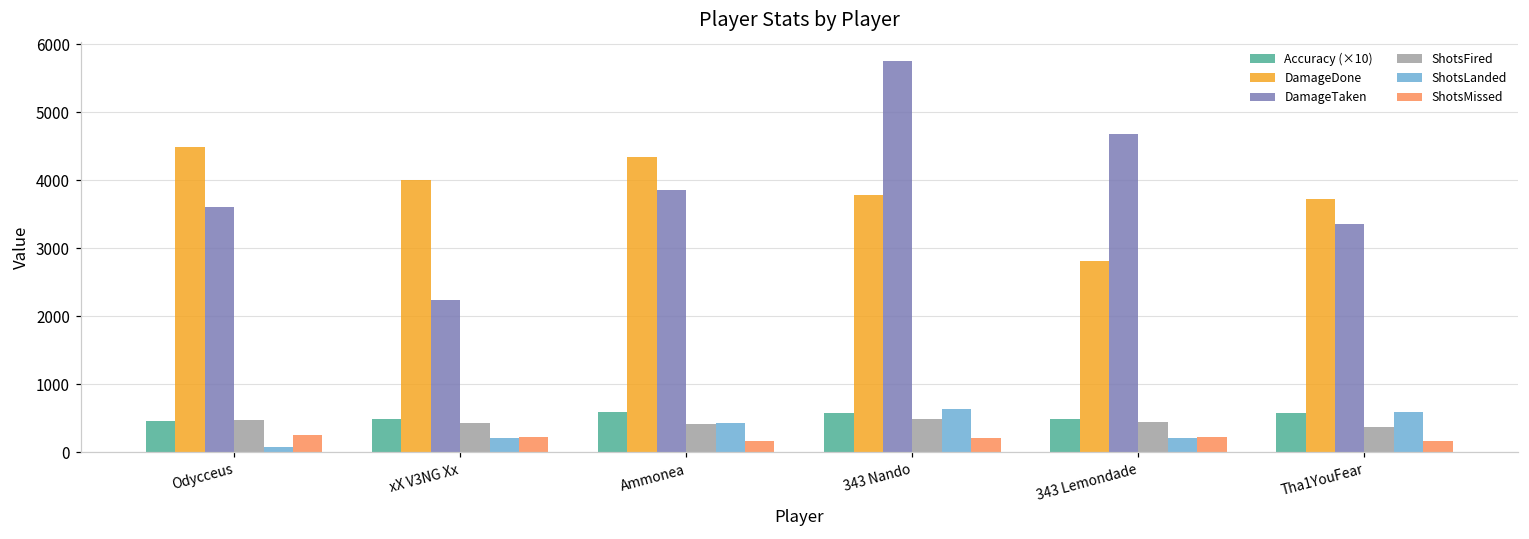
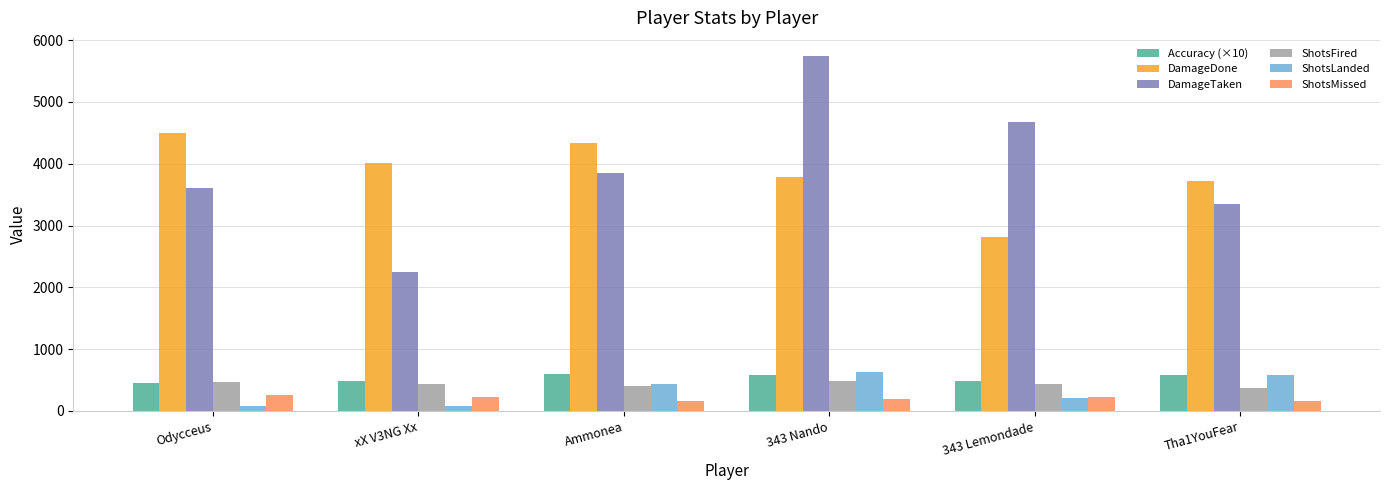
  {
    "Accuracy (×10)": {
      "Odycceus": 500,
      "xX V3NG Xx": 500,
      "Ammonea": 600,
      "343 Nando": 600,
      "343 Lemondade": 500,
      "Tha1YouFear": 600
    },
    "ShotsLanded": {
      "Odycceus": 100,
-     "xX V3NG Xx": 200,
+     "xX V3NG Xx": 100,
      "Ammonea": 400,
      "343 Nando": 600,
      "343 Lemondade": 200,
      "Tha1YouFear": 600
    }
  }
